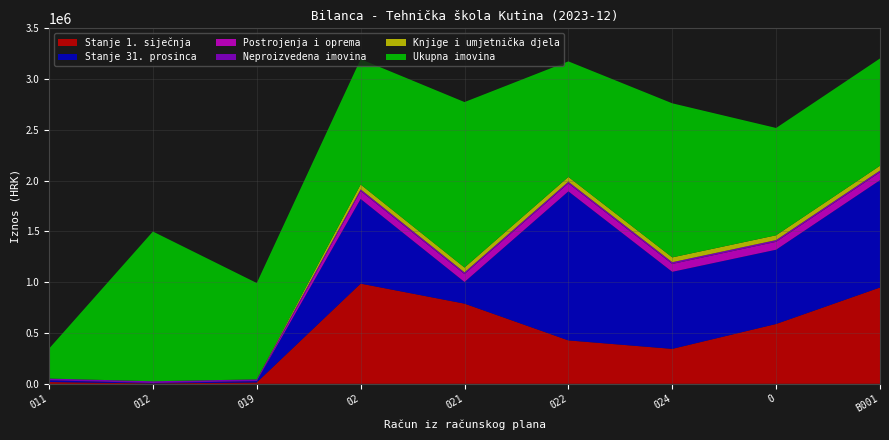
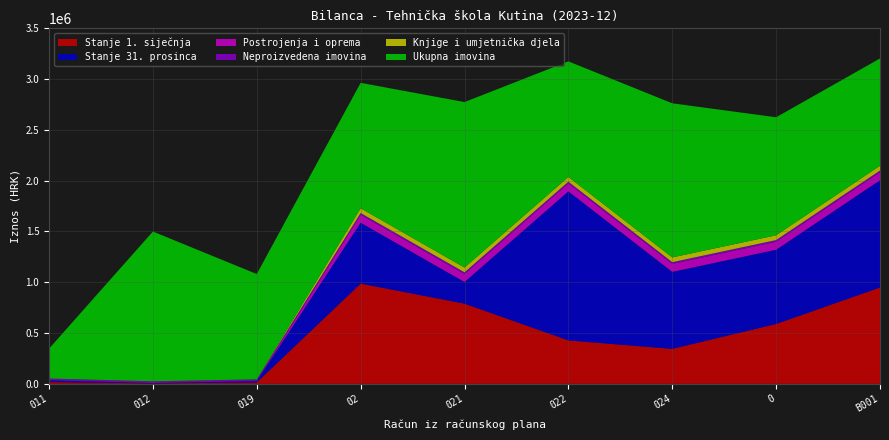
  {
    "Stanje 1. siječnja": {
      "02": 990000,
      "021": 790000,
      "022": 430000,
      "024": 340000,
      "0": 590000,
      "B001": 950000
    },
    "Stanje 31. prosinca": {
-     "02": 830000,
+     "02": 600000,
      "021": 210000,
      "022": 1470000,
      "024": 760000,
      "0": 730000,
      "B001": 1060000
    },
    "Knjige i umjetnička djela": {
      "02": 50000,
      "021": 50000,
      "022": 50000,
      "024": 50000,
      "0": 50000,
      "B001": 50000
    },
    "Ukupna imovina": {
      "011": 290000,
      "012": 1470000,
-     "019": 950000,
+     "019": 1040000,
      "021": 1630000,
      "022": 1140000,
      "024": 1520000,
-     "0": 1060000,
+     "0": 1160000,
      "B001": 1060000
    }
  }
